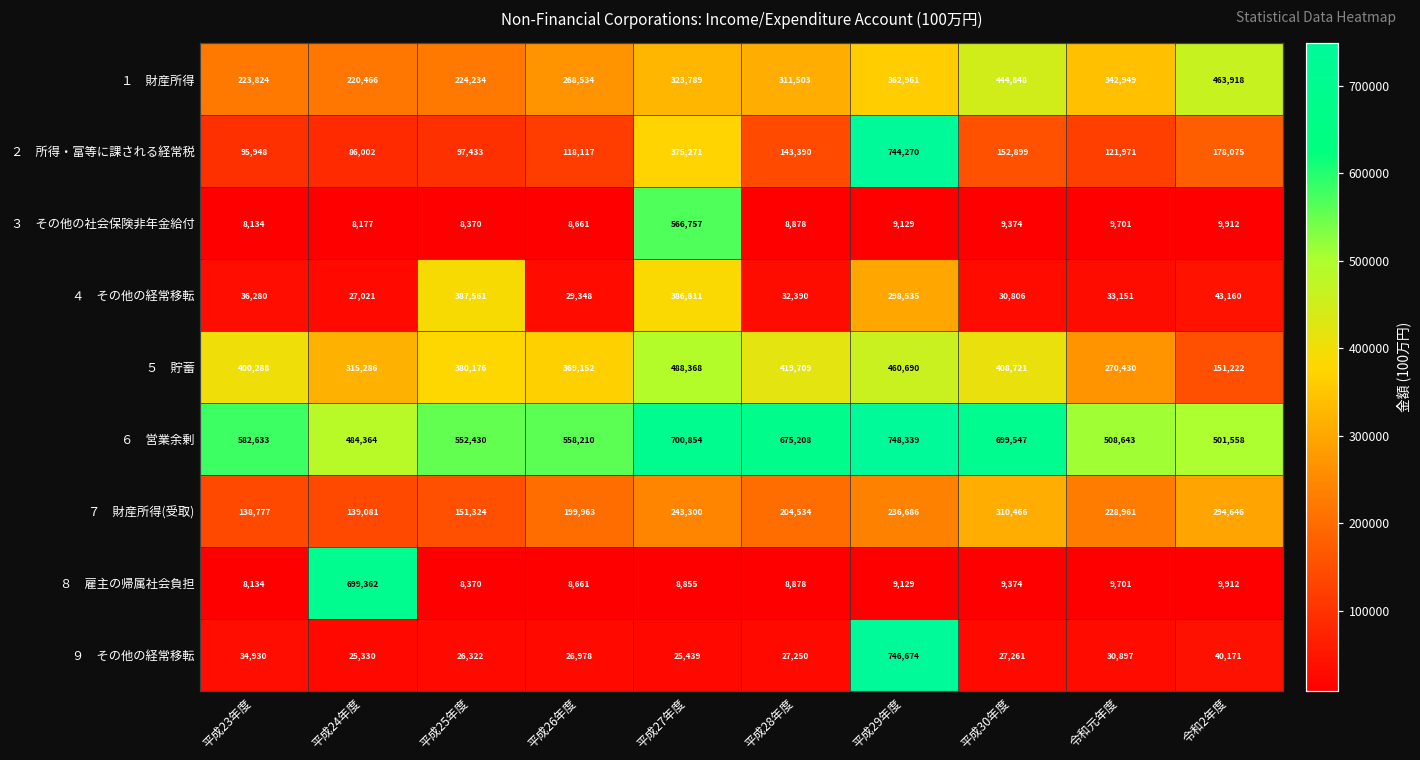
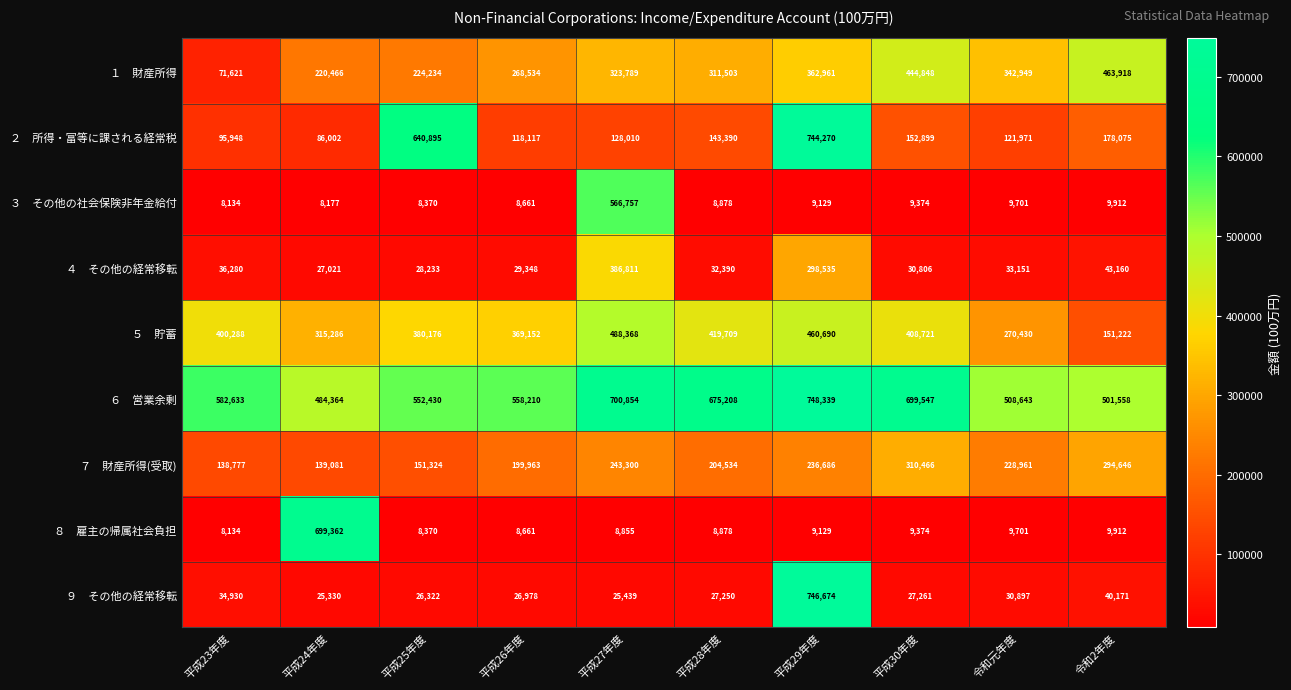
  {
    "１ 財産所得": {
-     "平成23年度": "223,824",
+     "平成23年度": "71,621",
      "平成24年度": "220,466",
      "平成25年度": "224,234",
      "平成26年度": "268,534",
      "平成27年度": "323,789",
      "平成28年度": "311,503",
      "平成29年度": "362,961",
      "平成30年度": "444,848",
      "令和元年度": "342,949",
      "令和2年度": "463,918"
    },
    "２ 所得・富等に課される経常税": {
      "平成23年度": "95,948",
      "平成24年度": "86,002",
-     "平成25年度": "97,433",
+     "平成25年度": "640,895",
      "平成26年度": "118,117",
-     "平成27年度": "375,271",
+     "平成27年度": "128,010",
      "平成28年度": "143,390",
      "平成29年度": "744,270",
      "平成30年度": "152,899",
      "令和元年度": "121,971",
      "令和2年度": "178,075"
    },
    "３ その他の社会保険非年金給付": {
      "平成23年度": "8,134",
      "平成24年度": "8,177",
      "平成25年度": "8,370",
      "平成26年度": "8,661",
      "平成27年度": "566,757",
      "平成28年度": "8,878",
      "平成29年度": "9,129",
      "平成30年度": "9,374",
      "令和元年度": "9,701",
      "令和2年度": "9,912"
    },
    "４ その他の経常移転": {
      "平成23年度": "36,280",
      "平成24年度": "27,021",
-     "平成25年度": "387,561",
+     "平成25年度": "28,233",
      "平成26年度": "29,348",
      "平成27年度": "386,811",
      "平成28年度": "32,390",
      "平成29年度": "298,535",
      "平成30年度": "30,806",
      "令和元年度": "33,151",
      "令和2年度": "43,160"
    },
    "５ 貯蓄": {
      "平成23年度": "400,288",
      "平成24年度": "315,286",
      "平成25年度": "380,176",
      "平成26年度": "369,152",
      "平成27年度": "488,368",
      "平成28年度": "419,709",
      "平成29年度": "460,690",
      "平成30年度": "408,721",
      "令和元年度": "270,430",
      "令和2年度": "151,222"
    },
    "６ 営業余剰": {
      "平成23年度": "582,633",
      "平成24年度": "484,364",
      "平成25年度": "552,430",
      "平成26年度": "558,210",
      "平成27年度": "700,854",
      "平成28年度": "675,208",
      "平成29年度": "748,339",
      "平成30年度": "699,547",
      "令和元年度": "508,643",
      "令和2年度": "501,558"
    },
    "７ 財産所得(受取)": {
      "平成23年度": "138,777",
      "平成24年度": "139,081",
      "平成25年度": "151,324",
      "平成26年度": "199,963",
      "平成27年度": "243,300",
      "平成28年度": "204,534",
      "平成29年度": "236,686",
      "平成30年度": "310,466",
      "令和元年度": "228,961",
      "令和2年度": "294,646"
    },
    "８ 雇主の帰属社会負担": {
      "平成23年度": "8,134",
      "平成24年度": "699,362",
      "平成25年度": "8,370",
      "平成26年度": "8,661",
      "平成27年度": "8,855",
      "平成28年度": "8,878",
      "平成29年度": "9,129",
      "平成30年度": "9,374",
      "令和元年度": "9,701",
      "令和2年度": "9,912"
    },
    "９ その他の経常移転": {
      "平成23年度": "34,930",
      "平成24年度": "25,330",
      "平成25年度": "26,322",
      "平成26年度": "26,978",
      "平成27年度": "25,439",
      "平成28年度": "27,250",
      "平成29年度": "746,674",
      "平成30年度": "27,261",
      "令和元年度": "30,897",
      "令和2年度": "40,171"
    }
  }
